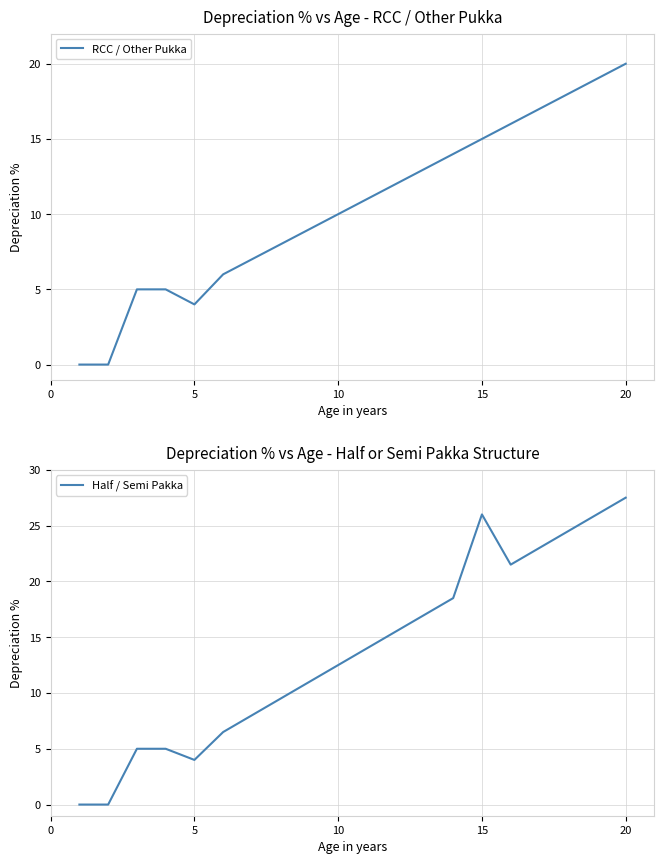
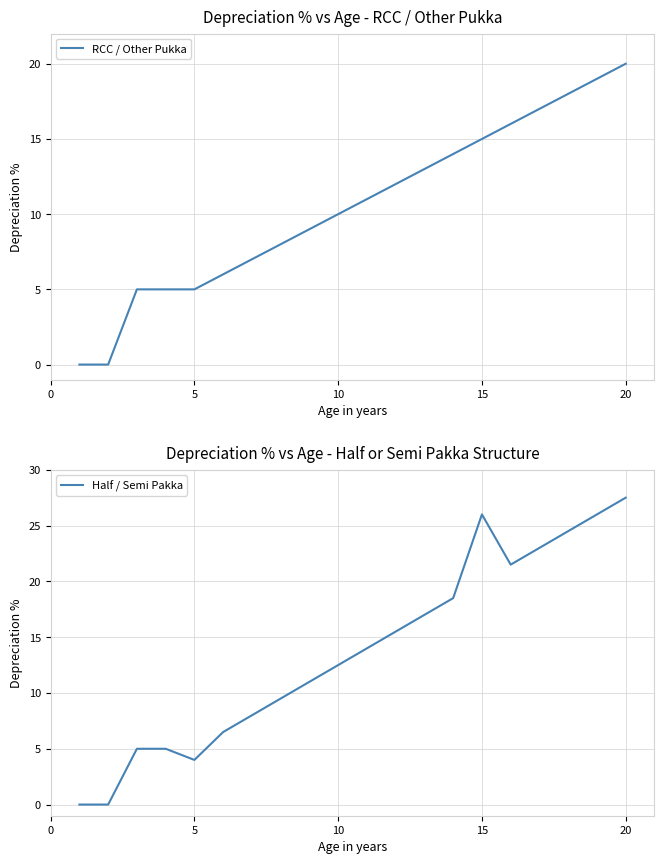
  {
    "Depreciation % vs Age - RCC / Other Pukka": {
-     "5": 4,
+     "5": 5,
      "10": 10,
      "15": 15,
      "20": 20
    },
    "Depreciation % vs Age - Half or Semi Pakka Structure": {
      "5": 4.0,
      "10": 12.5,
      "15": 26.0,
      "20": 27.5
    }
  }
